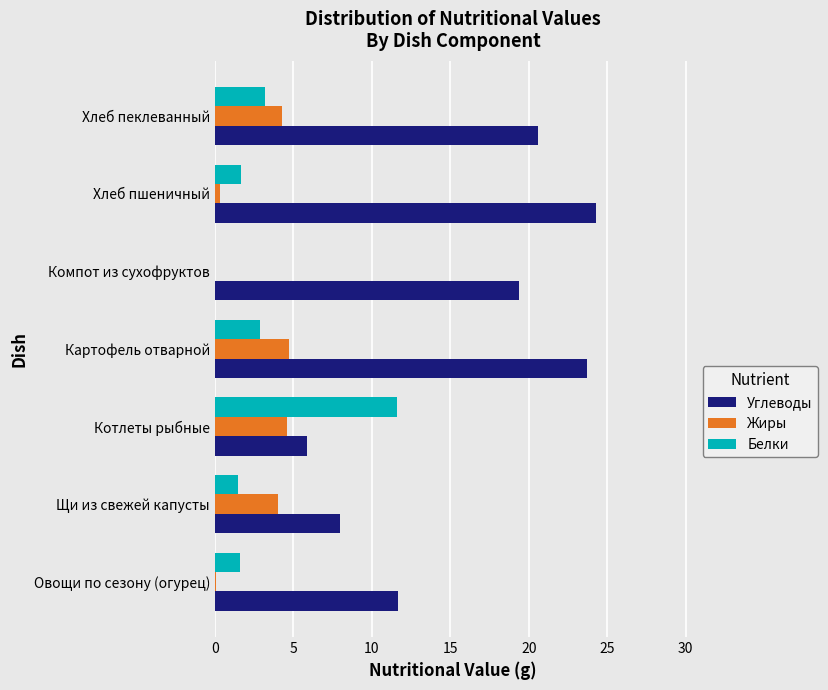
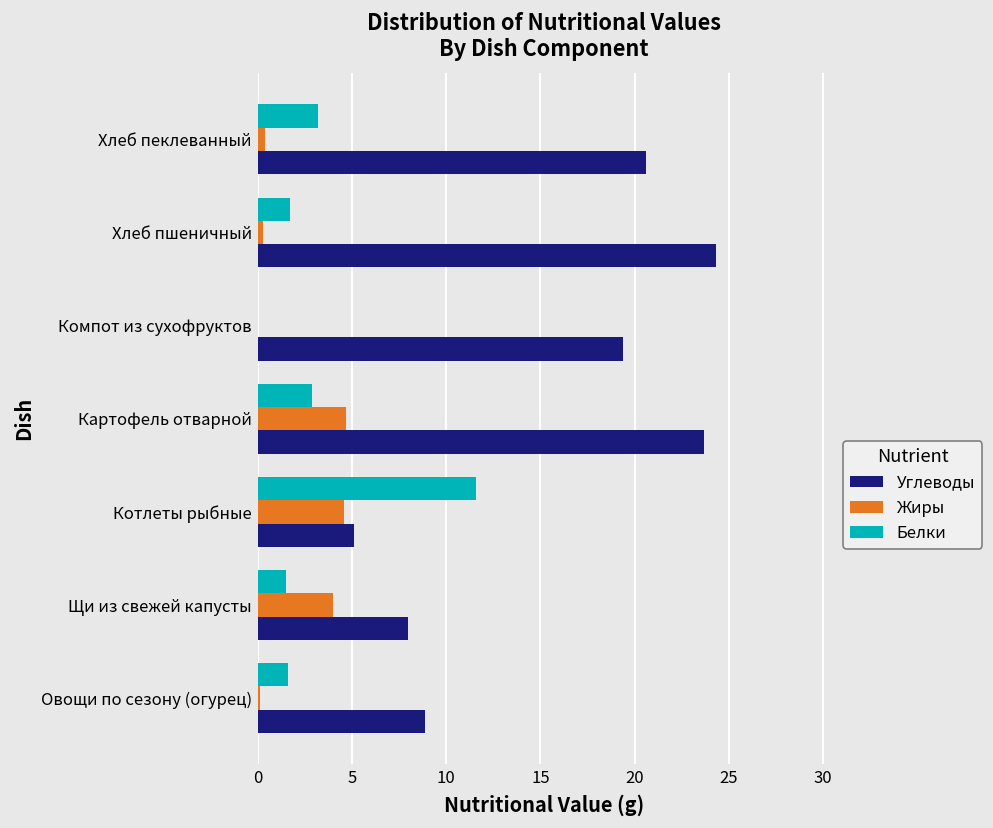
  {
    "Углеводы": {
      "Хлеб пеклеванный": 20.6,
      "Хлеб пшеничный": 24.3,
      "Компот из сухофруктов": 19.4,
      "Картофель отварной": 23.7,
-     "Котлеты рыбные": 5.9,
+     "Котлеты рыбные": 5.1,
      "Щи из свежей капусты": 8.0,
-     "Овощи по сезону (огурец)": 11.7
+     "Овощи по сезону (огурец)": 8.9
    },
    "Жиры": {
-     "Хлеб пеклеванный": 4.3,
+     "Хлеб пеклеванный": 0.4,
      "Хлеб пшеничный": 0.3,
      "Компот из сухофруктов": 0.0,
      "Картофель отварной": 4.7,
      "Котлеты рыбные": 4.6,
      "Щи из свежей капусты": 4.0
    },
    "Белки": {
      "Хлеб пеклеванный": 3.2,
      "Хлеб пшеничный": 1.7,
      "Компот из сухофруктов": 0.0,
      "Картофель отварной": 2.9,
      "Котлеты рыбные": 11.6,
      "Щи из свежей капусты": 1.5,
      "Овощи по сезону (огурец)": 1.6
    }
  }
